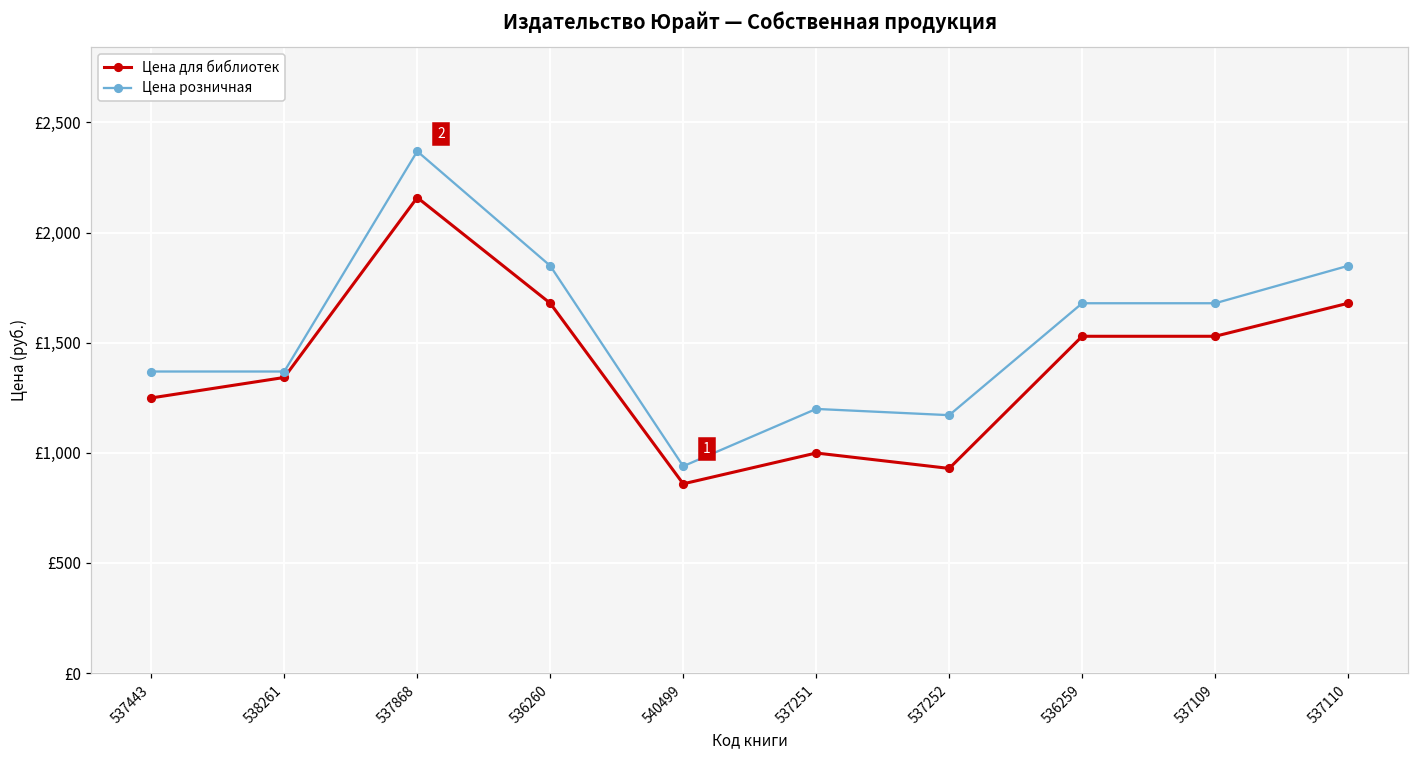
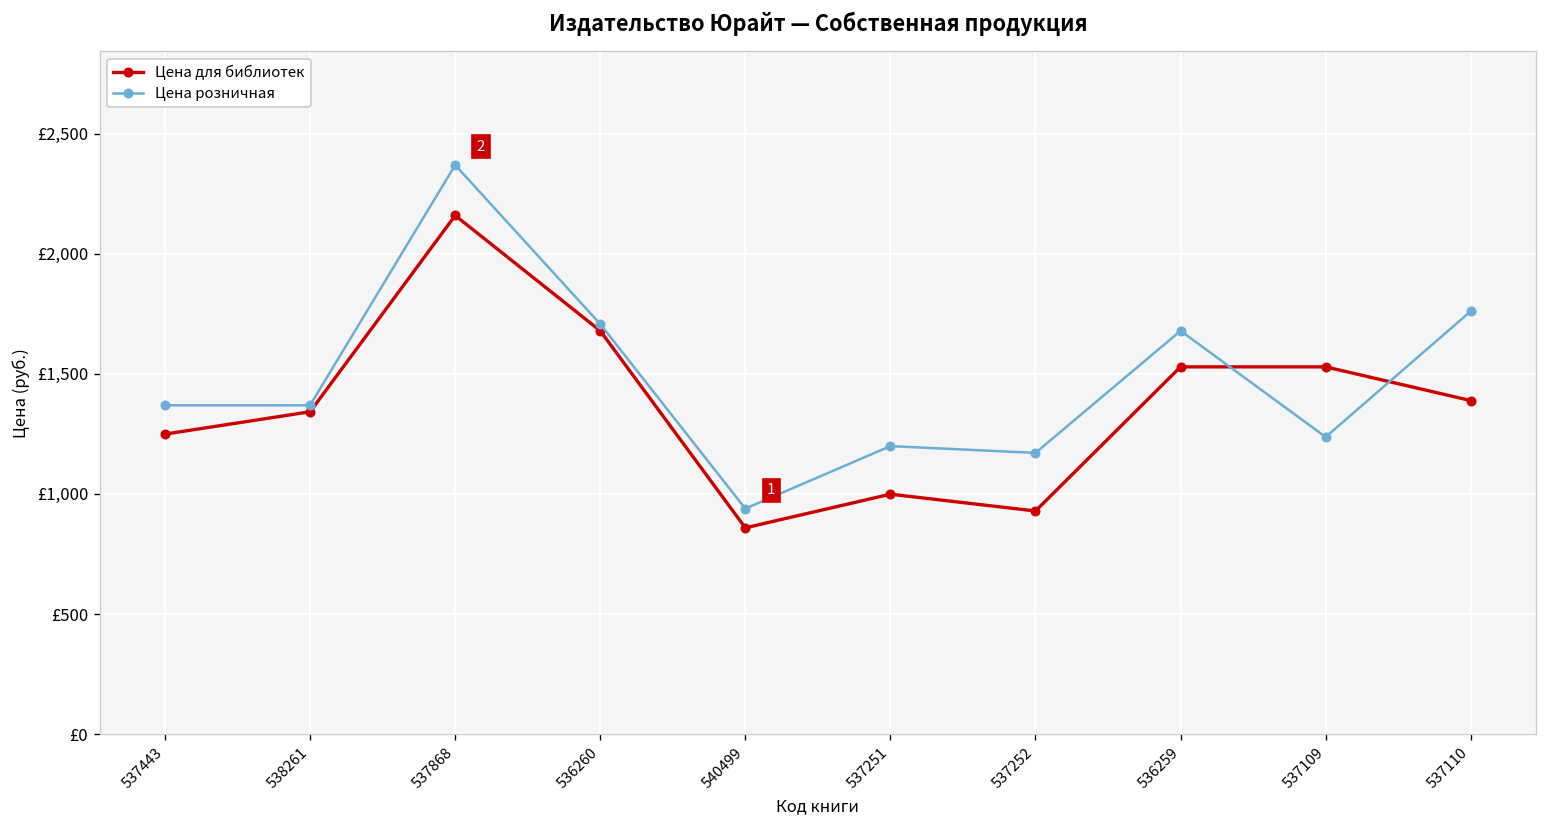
  {
    "Цена для библиотек": {
      "537443": "£1,250",
      "538261": "£1,340",
      "537868": "£2,160",
      "536260": "£1,680",
      "540499": "£860",
      "537251": "£1,000",
      "537252": "£930",
      "536259": "£1,530",
      "537109": "£1,530",
-     "537110": "£1,680"
+     "537110": "£1,390"
    },
    "Цена розничная": {
      "537443": "£1,370",
      "538261": "£1,370",
-     "536260": "£1,850",
+     "536260": "£1,710",
      "537251": "£1,200",
      "537252": "£1,170",
      "536259": "£1,680",
-     "537109": "£1,680",
-     "537110": "£1,850"
+     "537109": "£1,240",
+     "537110": "£1,760"
    }
  }
